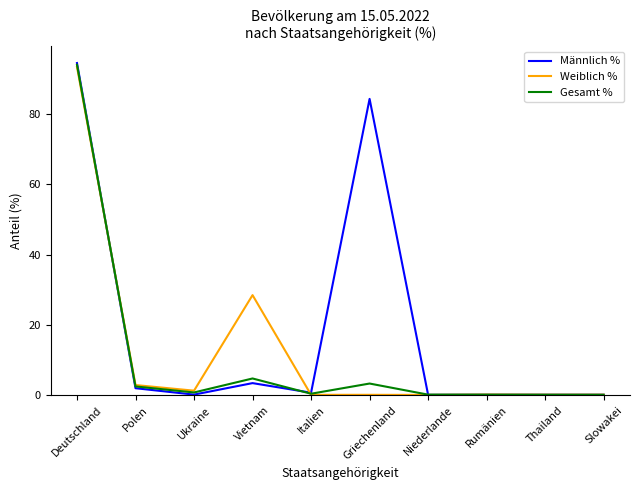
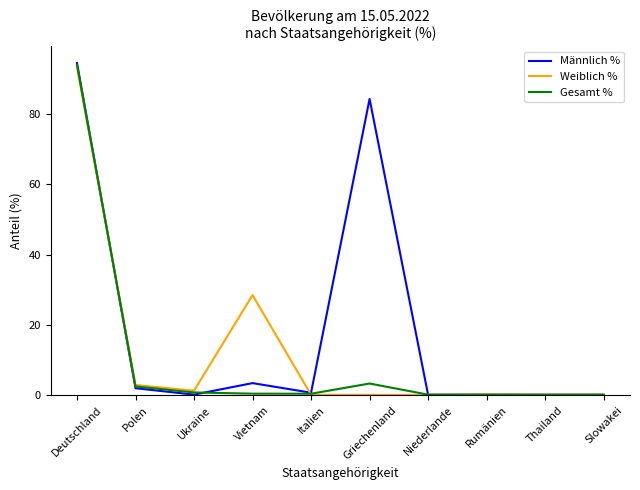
  {
    "Männlich %": {
      "Vietnam": 3,
      "Griechenland": 84
    },
    "Weiblich %": {
      "Vietnam": 28,
      "Griechenland": 0
    },
    "Gesamt %": {
-     "Vietnam": 5,
+     "Vietnam": 0,
      "Griechenland": 3
    }
  }
